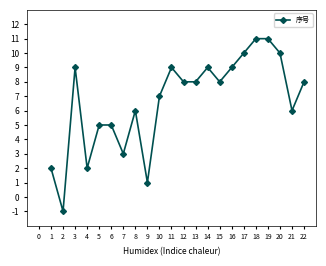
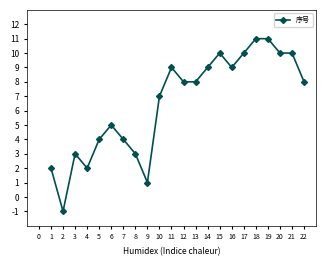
  {
    "1": 2,
    "2": -1,
-   "3": 9,
+   "3": 3,
    "4": 2,
-   "5": 5,
+   "5": 4,
    "6": 5,
-   "7": 3,
-   "8": 6,
+   "7": 4,
+   "8": 3,
    "9": 1,
    "10": 7,
    "11": 9,
    "12": 8,
    "13": 8,
    "14": 9,
-   "15": 8,
+   "15": 10,
    "16": 9,
    "17": 10,
    "18": 11,
    "19": 11,
    "20": 10,
-   "21": 6,
+   "21": 10,
    "22": 8
  }
